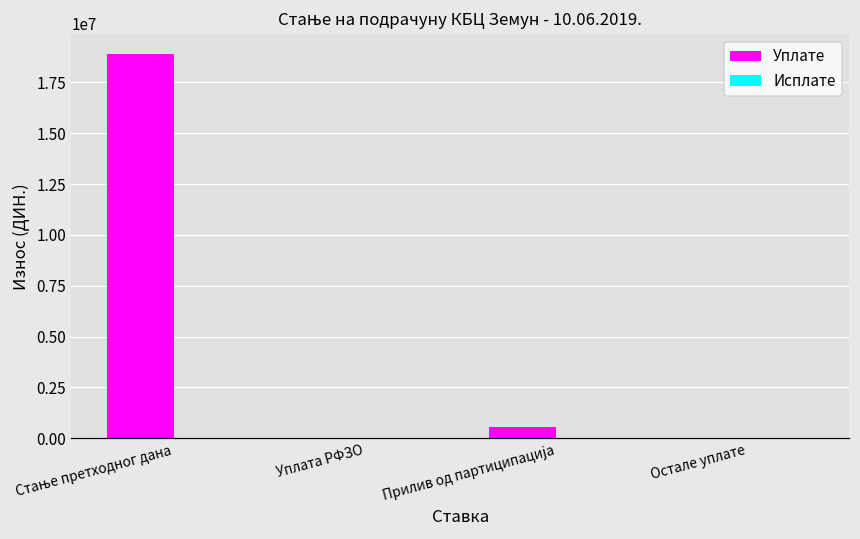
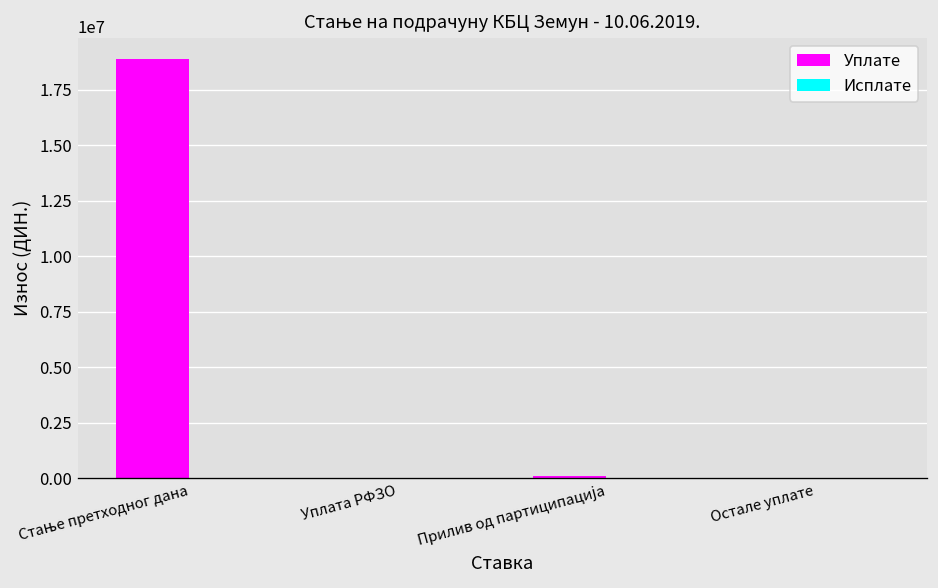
  {
    "Уплате": {
      "Стање претходног дана": 18900000,
      "Уплата РФЗО": 0,
-     "Прилив од партиципација": 500000,
+     "Прилив од партиципација": 100000,
      "Остале уплате": 0
    },
    "Исплате": {
      "Стање претходног дана": 0,
      "Уплата РФЗО": 0,
      "Прилив од партиципација": 0,
      "Остале уплате": 0
    }
  }
